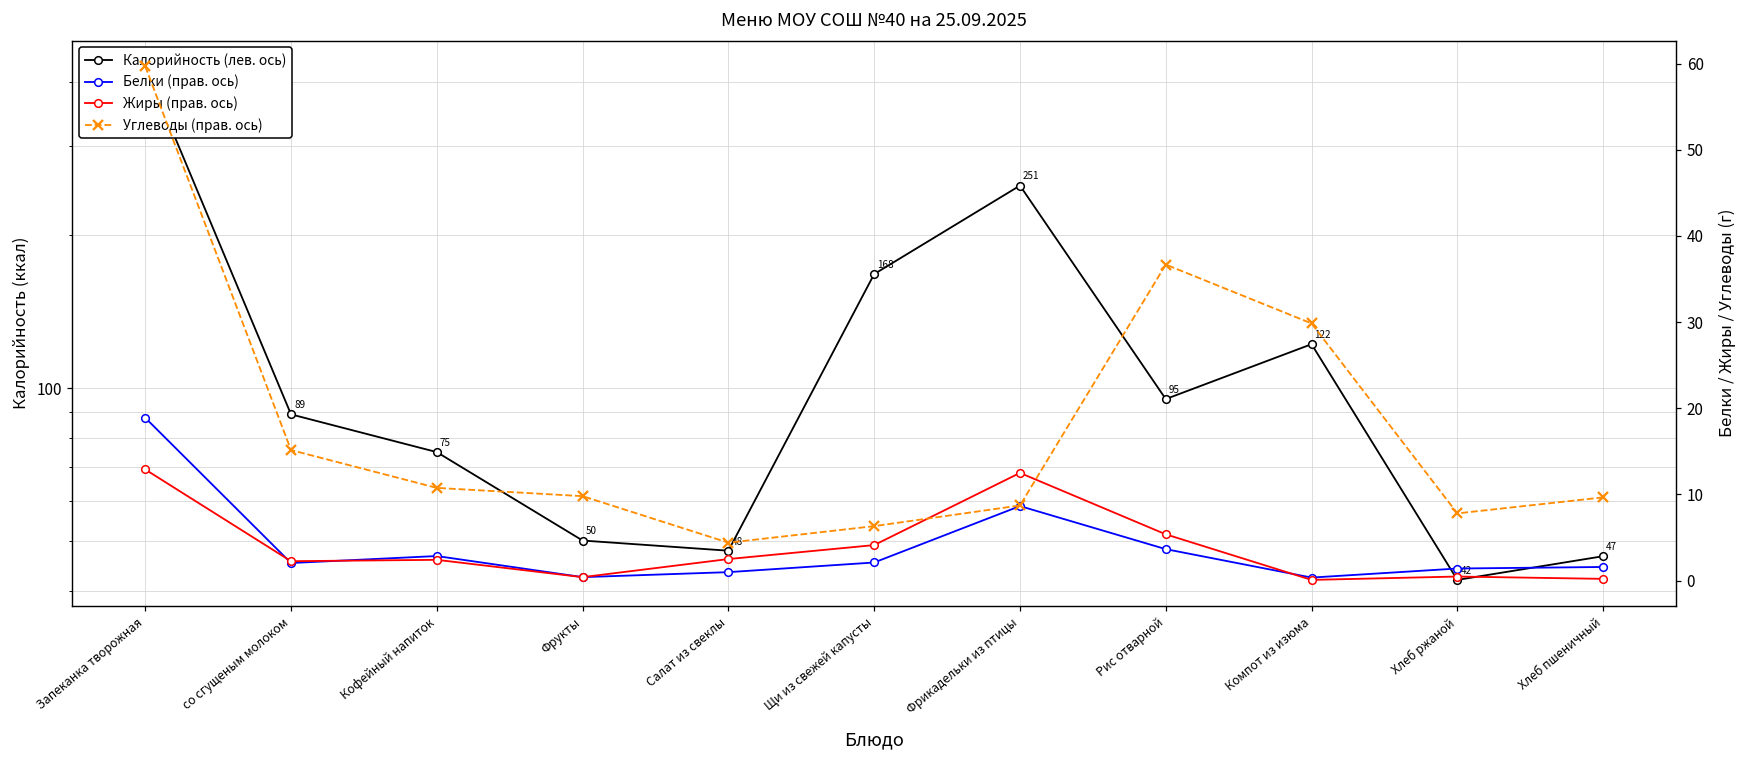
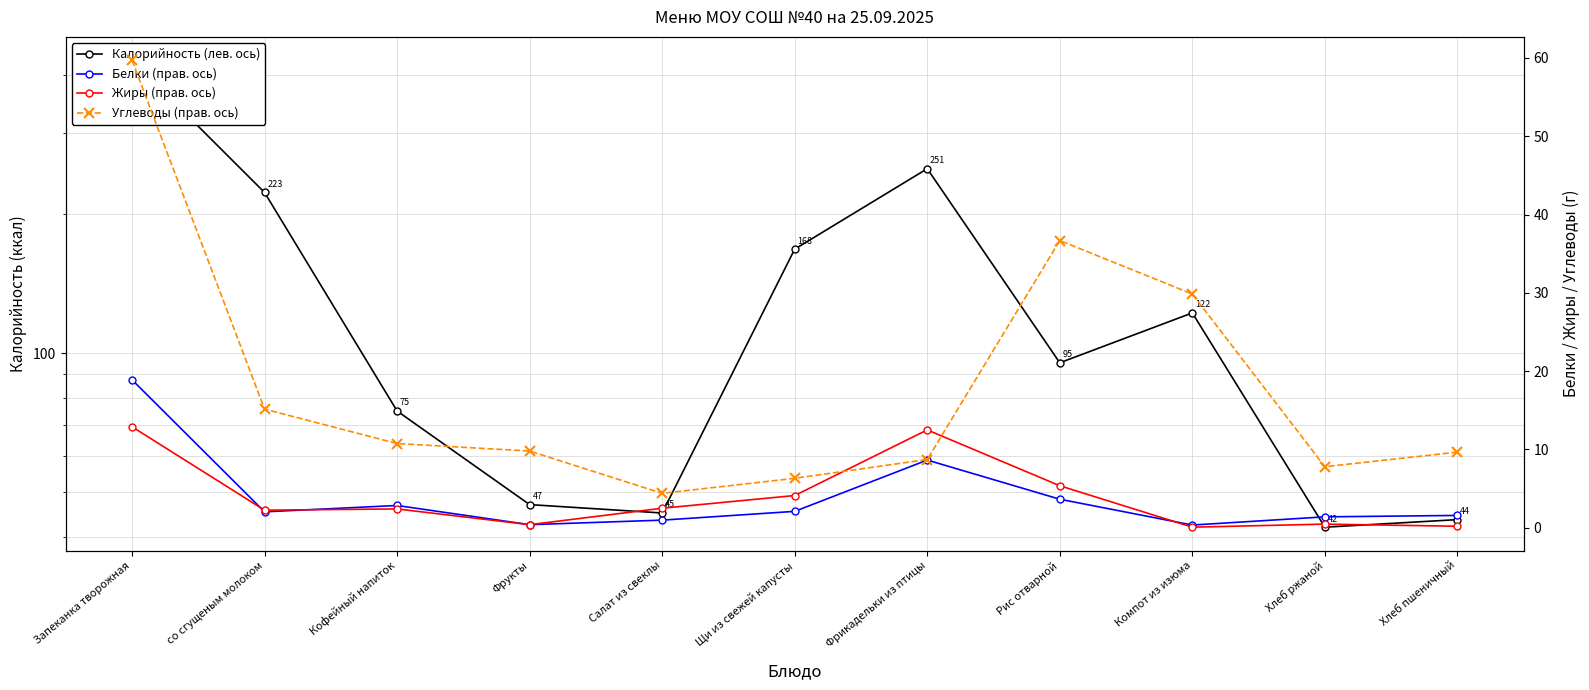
  {
    "Калорийность (лев. ось)": {
-     "со сгущеным молоком": 89,
+     "со сгущеным молоком": 223,
      "Кофейный напиток": 75,
-     "Фрукты": 50,
-     "Салат из свеклы": 48,
+     "Фрукты": 47,
+     "Салат из свеклы": 45,
      "Щи из свежей капусты": 168,
      "Фрикадельки из птицы": 251,
      "Рис отварной": 95,
      "Компот из изюма": 122,
      "Хлеб ржаной": 42,
-     "Хлеб пшеничный": 47
+     "Хлеб пшеничный": 44
    }
  }
